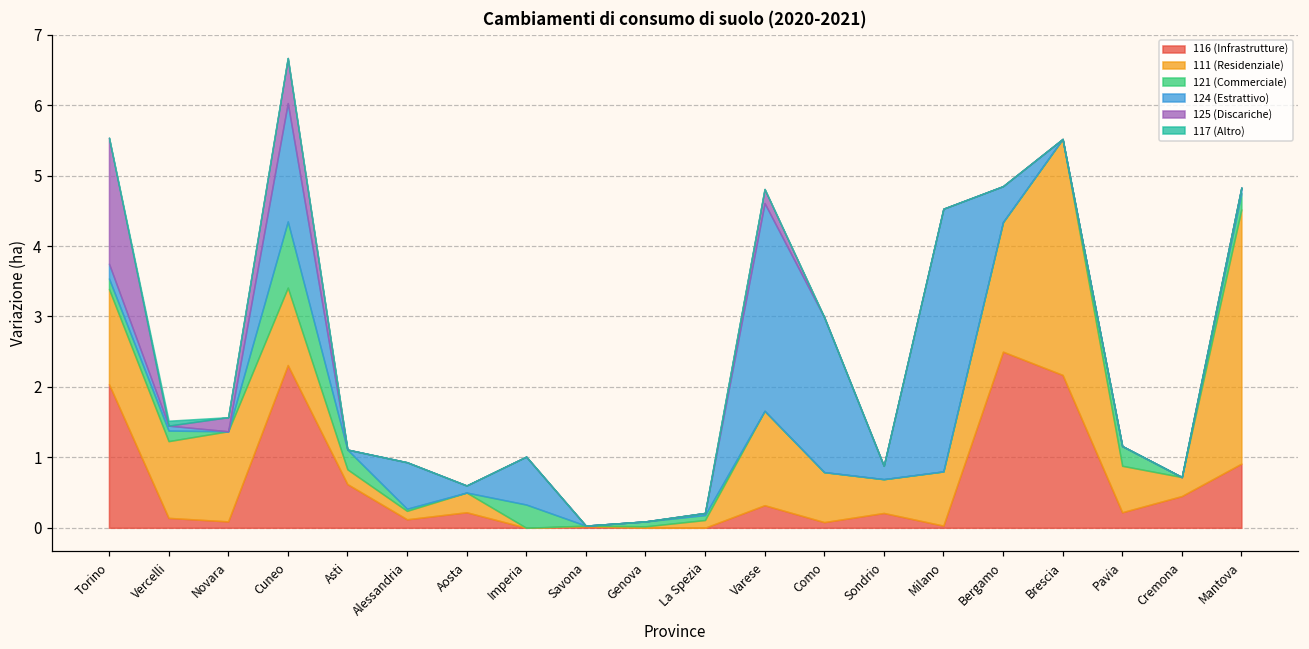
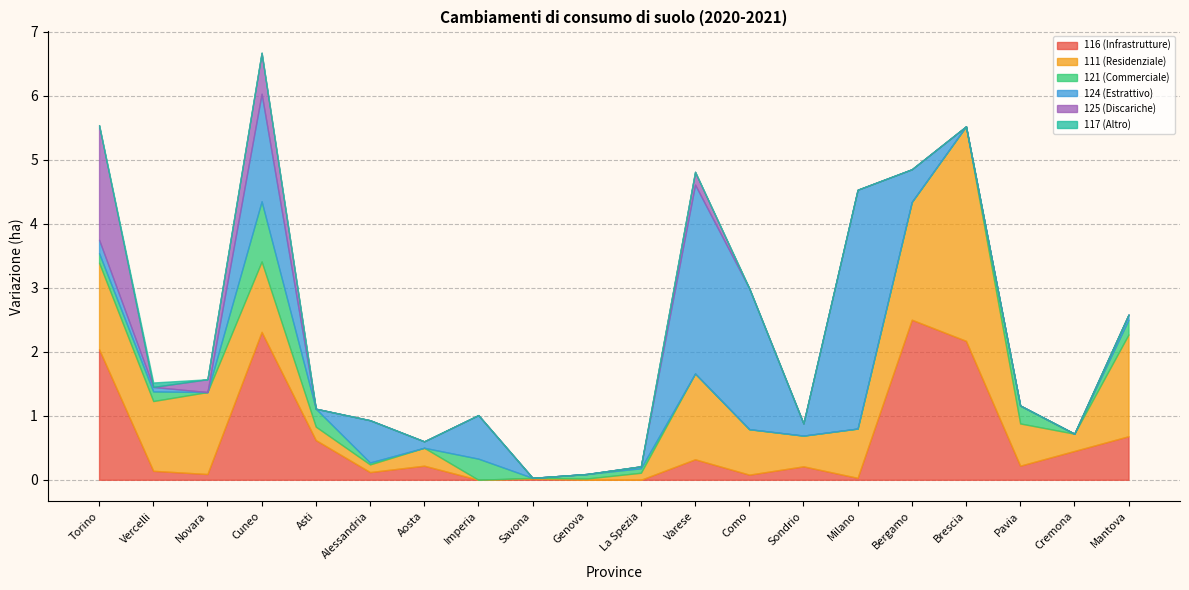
  {
    "116 (Infrastrutture)": {
      "Torino": 2.0,
      "Vercelli": 0.1,
      "Novara": 0.1,
      "Cuneo": 2.3,
      "Asti": 0.6,
      "Alessandria": 0.1,
      "Aosta": 0.2,
      "La Spezia": 0.0,
      "Varese": 0.3,
      "Como": 0.1,
      "Sondrio": 0.2,
      "Bergamo": 2.5,
      "Brescia": 2.2,
      "Pavia": 0.2,
      "Cremona": 0.5,
-     "Mantova": 0.9
+     "Mantova": 0.7
    },
    "111 (Residenziale)": {
      "Torino": 1.4,
      "Vercelli": 1.1,
      "Cuneo": 1.1,
      "Asti": 0.2,
      "La Spezia": 0.1,
      "Pavia": 0.7,
-     "Mantova": 3.6
+     "Mantova": 1.6
    },
    "124 (Estrattivo)": {
      "Torino": 0.2,
      "Cuneo": 1.7,
      "Varese": 3.0
    }
  }
